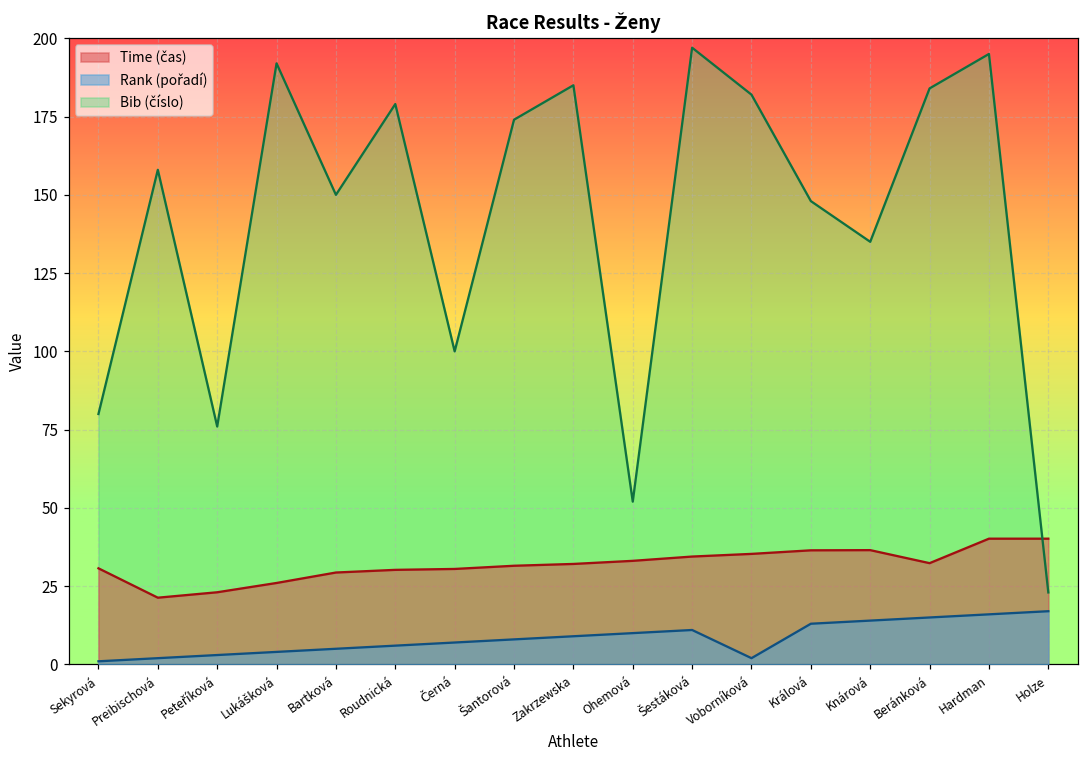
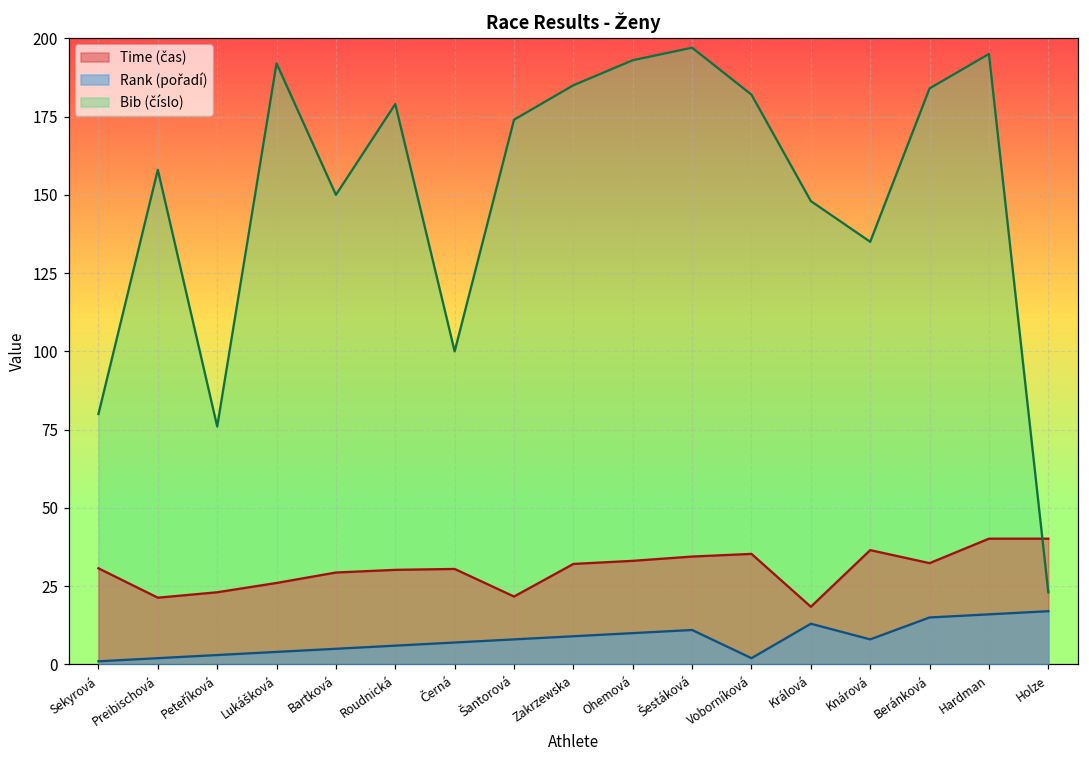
  {
    "Time (čas)": {
      "Sekyrová": 31,
      "Preibischová": 21,
      "Peteříková": 23,
      "Lukášková": 26,
      "Bartková": 29,
      "Roudnická": 30,
      "Černá": 31,
-     "Šantorová": 32,
+     "Šantorová": 22,
      "Zakrzewska": 32,
      "Ohemová": 33,
      "Šestáková": 34,
      "Voborníková": 35,
-     "Králová": 36,
+     "Králová": 18,
      "Knárová": 37,
      "Beránková": 32,
      "Hardman": 40,
      "Holze": 40
    },
    "Rank (pořadí)": {
      "Sekyrová": 1,
      "Preibischová": 2,
      "Peteříková": 3,
      "Lukášková": 4,
      "Bartková": 5,
      "Roudnická": 6,
      "Černá": 7,
      "Šantorová": 8,
      "Zakrzewska": 9,
      "Ohemová": 10,
      "Šestáková": 11,
      "Voborníková": 2,
      "Králová": 13,
-     "Knárová": 14,
+     "Knárová": 8,
      "Beránková": 15,
      "Hardman": 16,
      "Holze": 17
    },
    "Bib (číslo)": {
      "Sekyrová": 80,
      "Preibischová": 158,
      "Peteříková": 76,
      "Lukášková": 192,
      "Bartková": 150,
      "Roudnická": 179,
      "Černá": 100,
      "Šantorová": 174,
      "Zakrzewska": 185,
-     "Ohemová": 52,
+     "Ohemová": 193,
      "Šestáková": 197,
      "Voborníková": 182,
      "Králová": 148,
      "Knárová": 135,
      "Beránková": 184,
      "Hardman": 195,
      "Holze": 23
    }
  }
